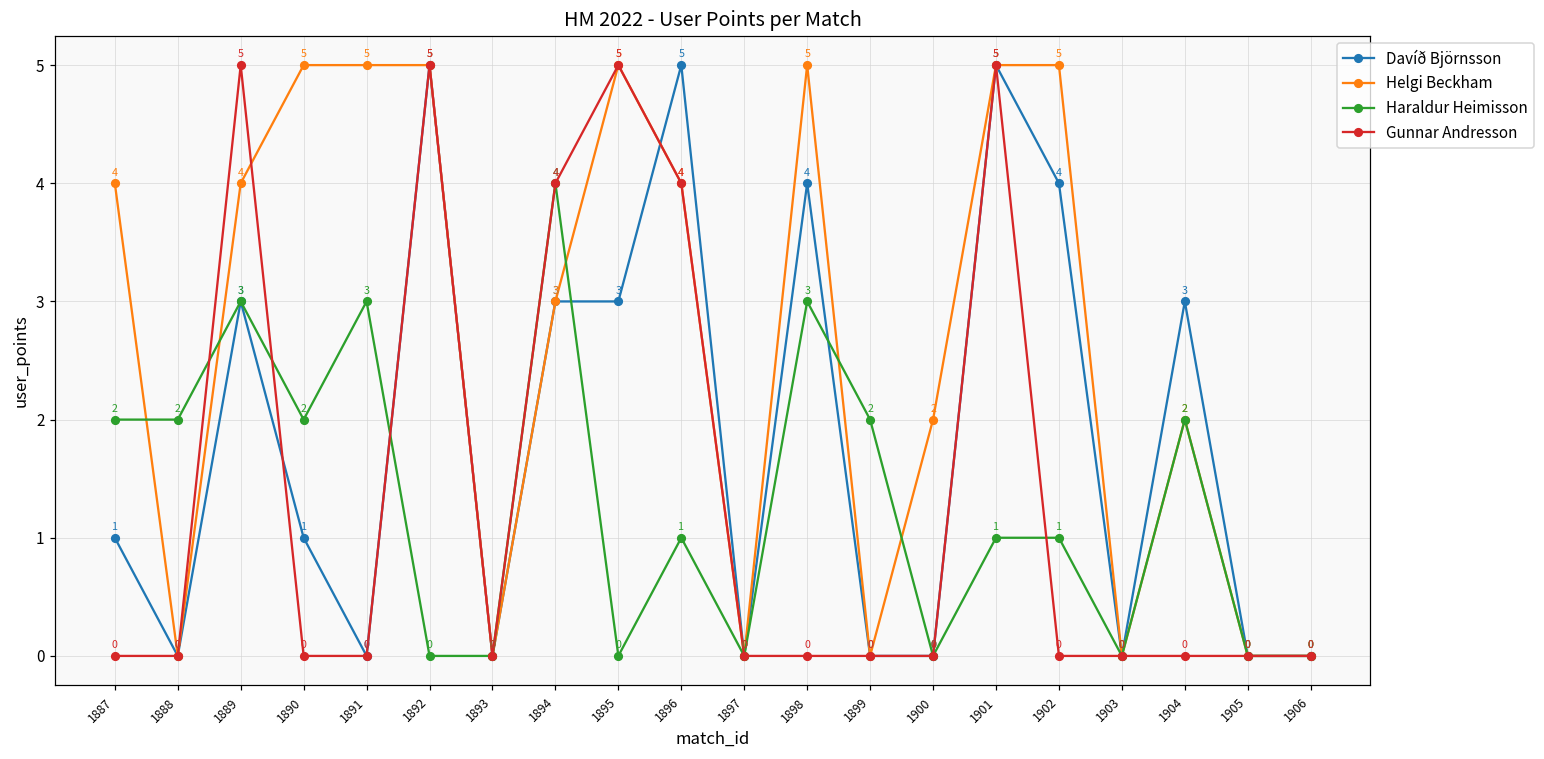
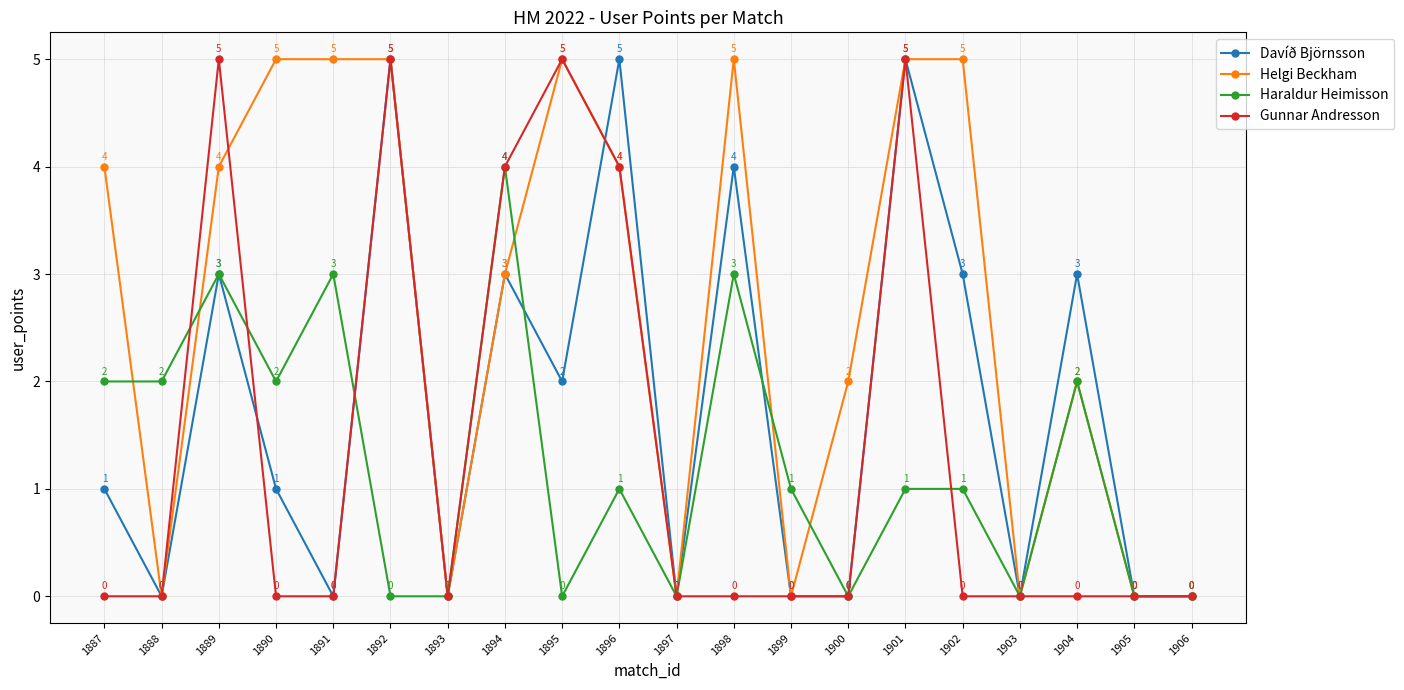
  {
    "Davíð Björnsson": {
      "1887": 1,
      "1890": 1,
-     "1895": 3,
+     "1895": 2,
      "1896": 5,
      "1898": 4,
-     "1902": 4,
+     "1902": 3,
      "1904": 3
    },
    "Helgi Beckham": {
      "1887": 4,
      "1889": 4,
      "1890": 5,
      "1891": 5,
      "1898": 5,
      "1900": 2,
      "1902": 5
    },
    "Haraldur Heimisson": {
      "1887": 2,
      "1888": 2,
      "1890": 2,
      "1891": 3,
      "1892": 0,
      "1895": 0,
      "1896": 1,
      "1898": 3,
-     "1899": 2,
+     "1899": 1,
      "1901": 1,
      "1902": 1
    },
    "Gunnar Andresson": {
      "1887": 0,
      "1889": 5,
      "1890": 0,
      "1898": 0,
      "1902": 0,
      "1904": 0
    }
  }
